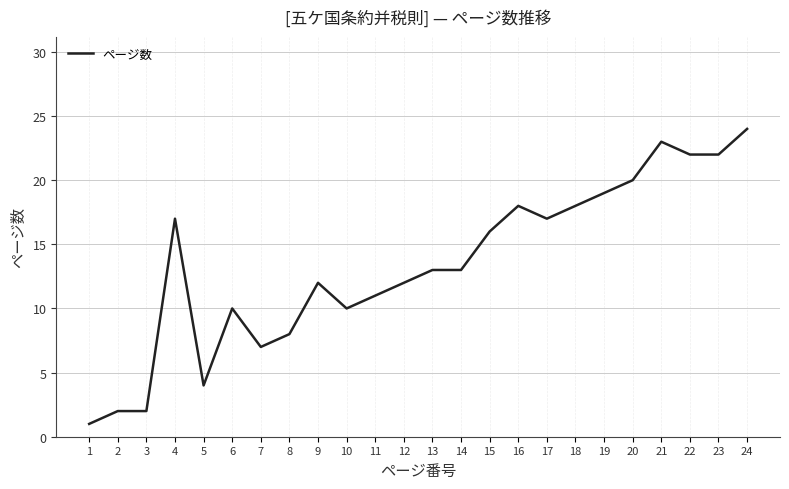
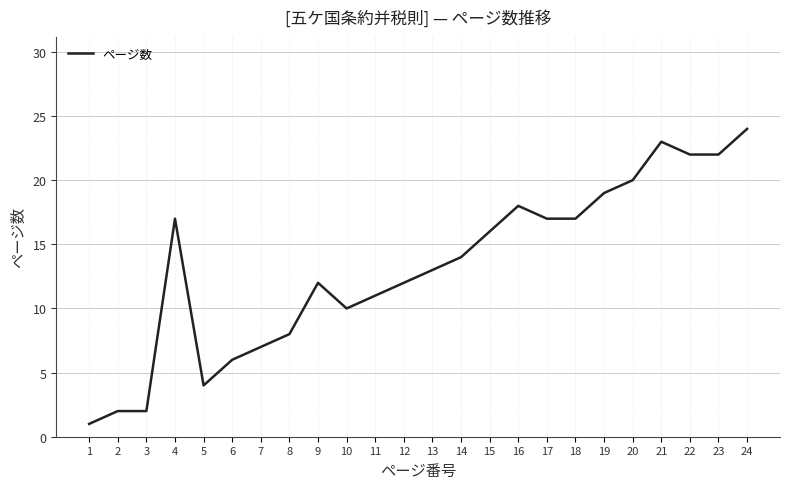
  {
    "1": 1,
    "2": 2,
    "3": 2,
    "4": 17,
    "5": 4,
-   "6": 10,
+   "6": 6,
    "7": 7,
    "8": 8,
    "9": 12,
    "10": 10,
    "11": 11,
    "12": 12,
    "13": 13,
-   "14": 13,
+   "14": 14,
    "15": 16,
    "16": 18,
    "17": 17,
-   "18": 18,
+   "18": 17,
    "19": 19,
    "20": 20,
    "21": 23,
    "22": 22,
    "23": 22,
    "24": 24
  }
